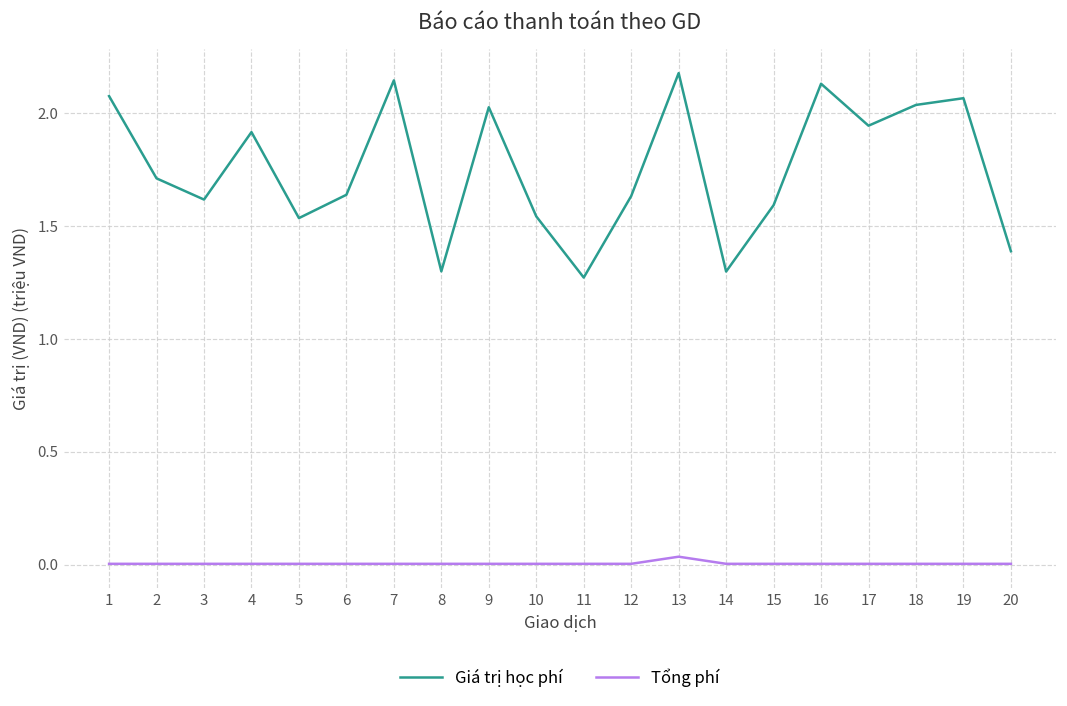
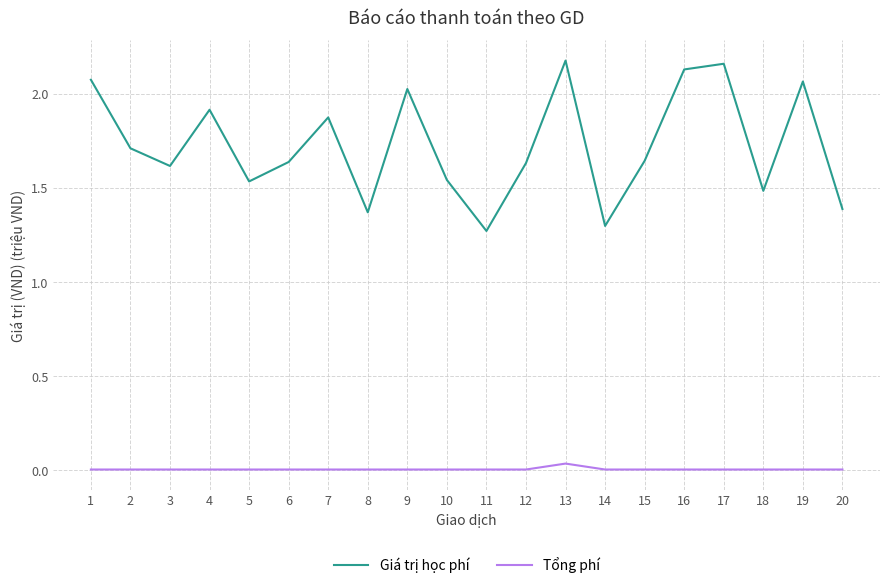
  {
    "Giá trị học phí": {
      "1": 2.07,
      "2": 1.71,
      "3": 1.62,
      "4": 1.92,
      "5": 1.53,
      "6": 1.64,
-     "7": 2.14,
-     "8": 1.30,
+     "7": 1.87,
+     "8": 1.37,
      "9": 2.03,
      "10": 1.54,
      "11": 1.27,
      "12": 1.63,
      "13": 2.18,
      "14": 1.30,
-     "15": 1.59,
+     "15": 1.64,
      "16": 2.13,
-     "17": 1.94,
-     "18": 2.04,
+     "17": 2.16,
+     "18": 1.48,
      "19": 2.07,
      "20": 1.39
    },
    "Tổng phí": {
      "1": 0.00,
      "2": 0.00,
      "3": 0.00,
      "4": 0.00,
      "5": 0.00,
      "6": 0.00,
      "7": 0.00,
      "8": 0.00,
      "9": 0.00,
      "10": 0.00,
      "11": 0.00,
      "12": 0.00,
      "13": 0.03,
      "14": 0.00,
      "15": 0.00,
      "16": 0.00,
      "17": 0.00,
      "18": 0.00,
      "19": 0.00,
      "20": 0.00
    }
  }
